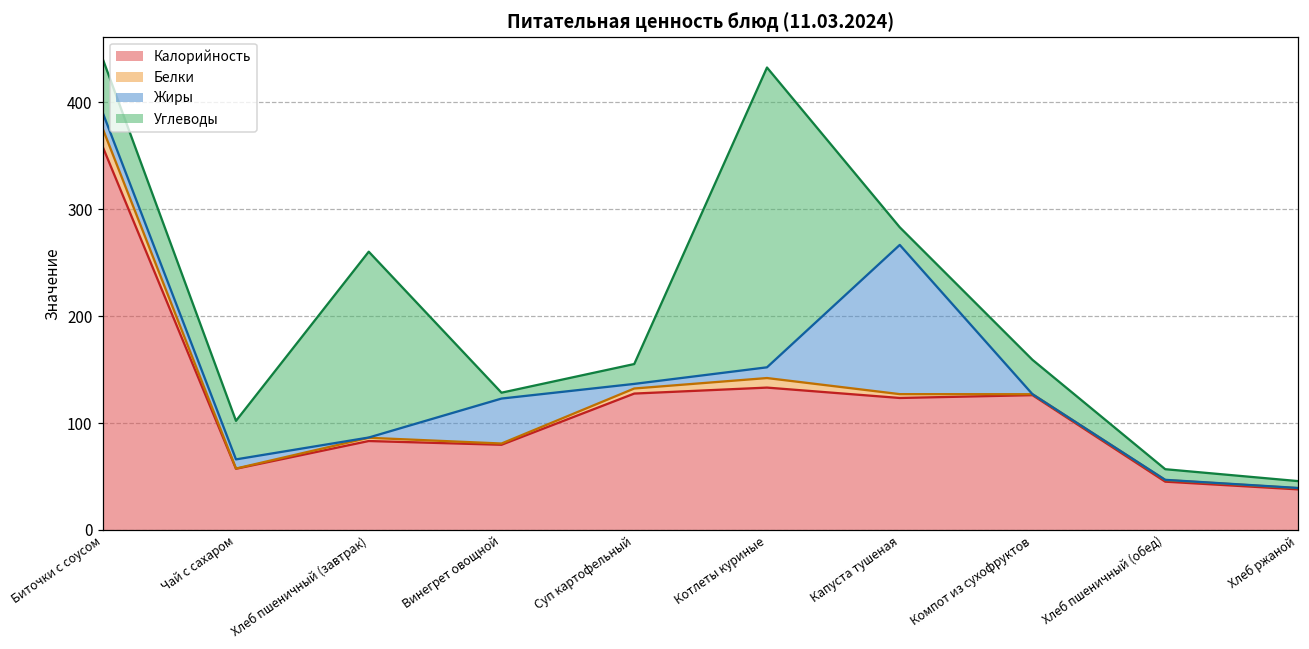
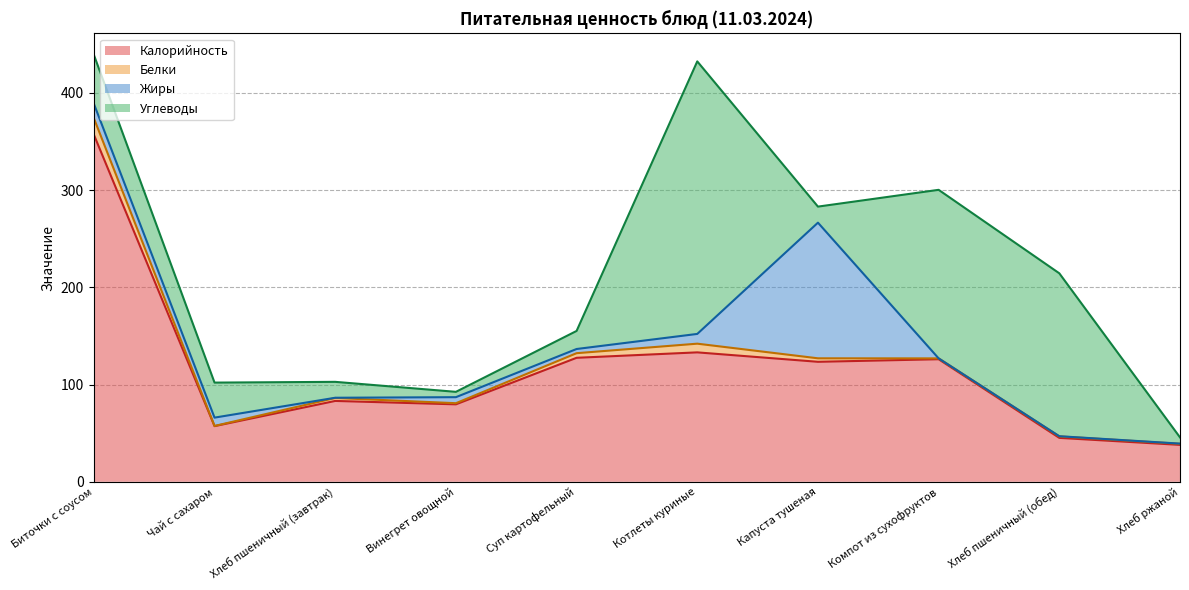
  {
    "Калорийность": {
      "Биточки с соусом": 360,
      "Хлеб пшеничный (завтрак)": 80,
      "Суп картофельный": 130,
      "Котлеты куриные": 130,
      "Капуста тушеная": 120
    },
    "Белки": {
      "Биточки с соусом": 20,
      "Суп картофельный": 0,
      "Котлеты куриные": 10,
      "Капуста тушеная": 0
    },
    "Жиры": {
      "Биточки с соусом": 10,
      "Чай с сахаром": 10,
-     "Винегрет овощной": 40,
+     "Винегрет овощной": 10,
      "Суп картофельный": 0,
      "Котлеты куриные": 10,
      "Капуста тушеная": 140
    },
    "Углеводы": {
      "Биточки с соусом": 50,
      "Чай с сахаром": 40,
-     "Хлеб пшеничный (завтрак)": 170,
+     "Хлеб пшеничный (завтрак)": 20,
      "Винегрет овощной": 10,
      "Суп картофельный": 20,
      "Котлеты куриные": 280,
      "Капуста тушеная": 20,
-     "Компот из сухофруктов": 30,
-     "Хлеб пшеничный (обед)": 10,
+     "Компот из сухофруктов": 170,
+     "Хлеб пшеничный (обед)": 170,
      "Хлеб ржаной": 10
    }
  }
